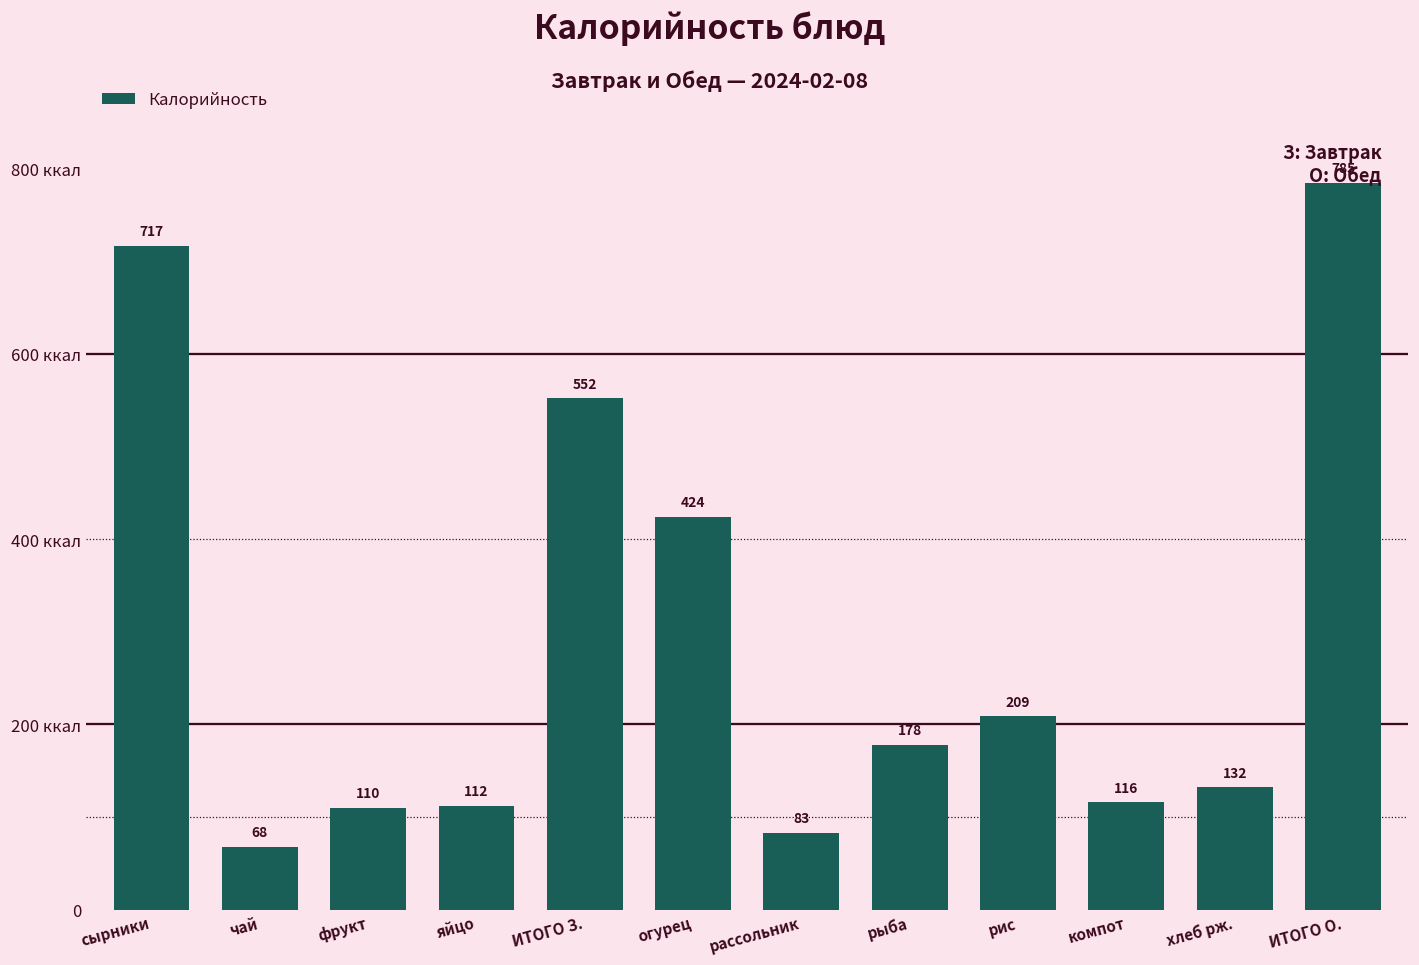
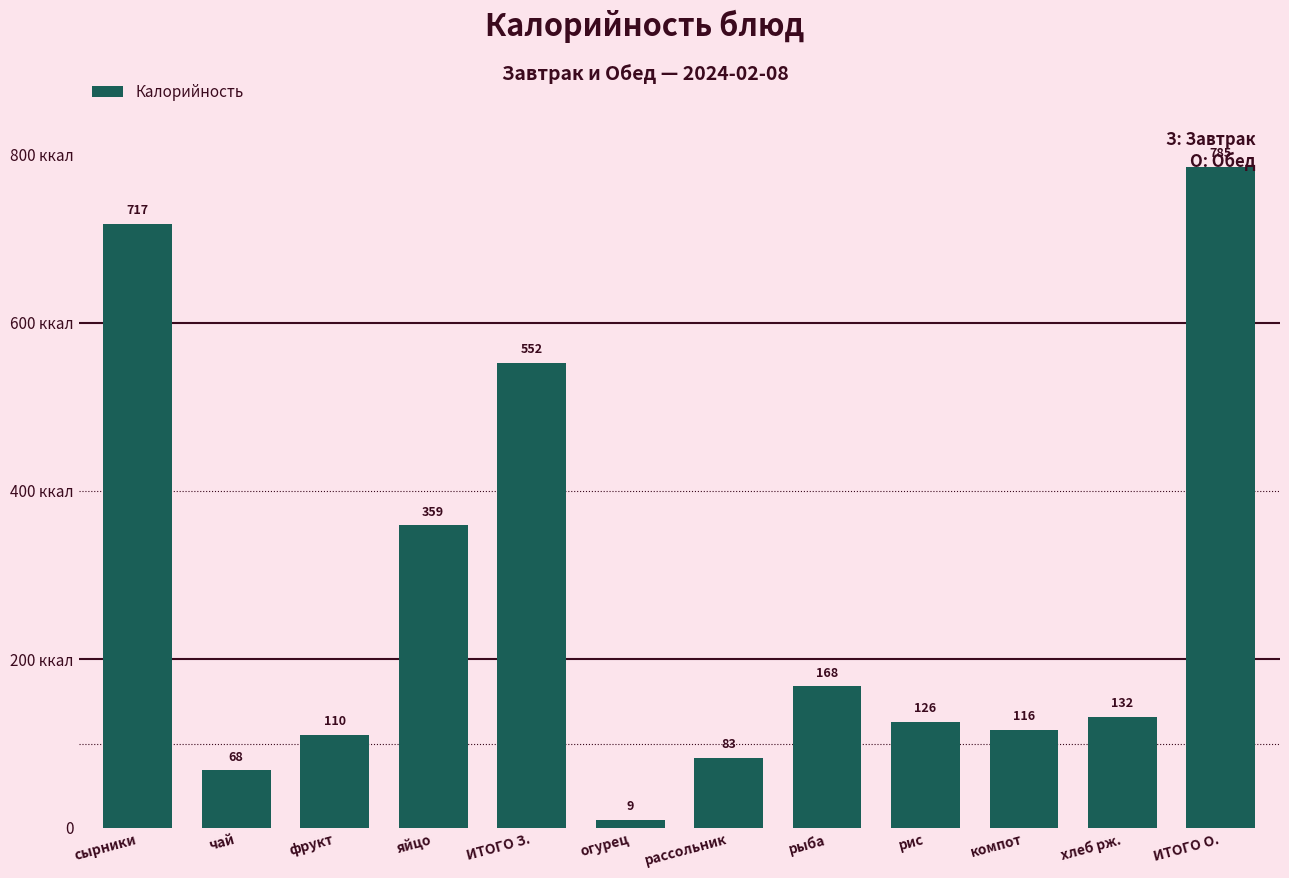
  {
    "сырники": 717,
    "чай": 68,
    "фрукт": 110,
-   "яйцо": 112,
+   "яйцо": 359,
    "ИТОГО З.": 552,
-   "огурец": 424,
+   "огурец": 9,
    "рассольник": 83,
-   "рыба": 178,
-   "рис": 209,
+   "рыба": 168,
+   "рис": 126,
    "компот": 116,
    "хлеб рж.": 132
  }
